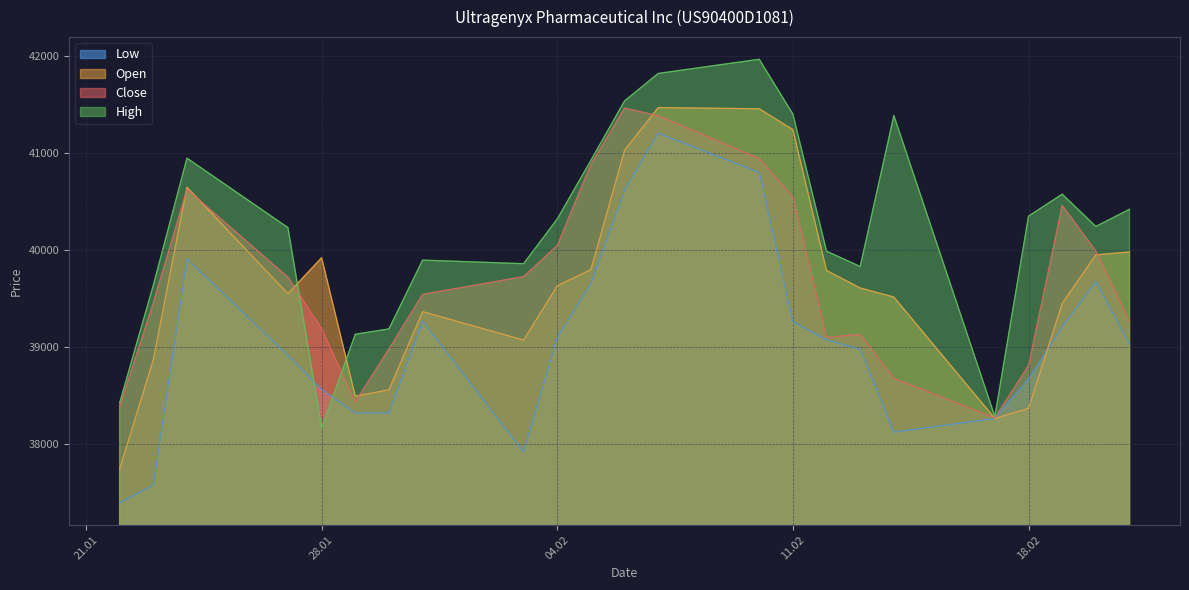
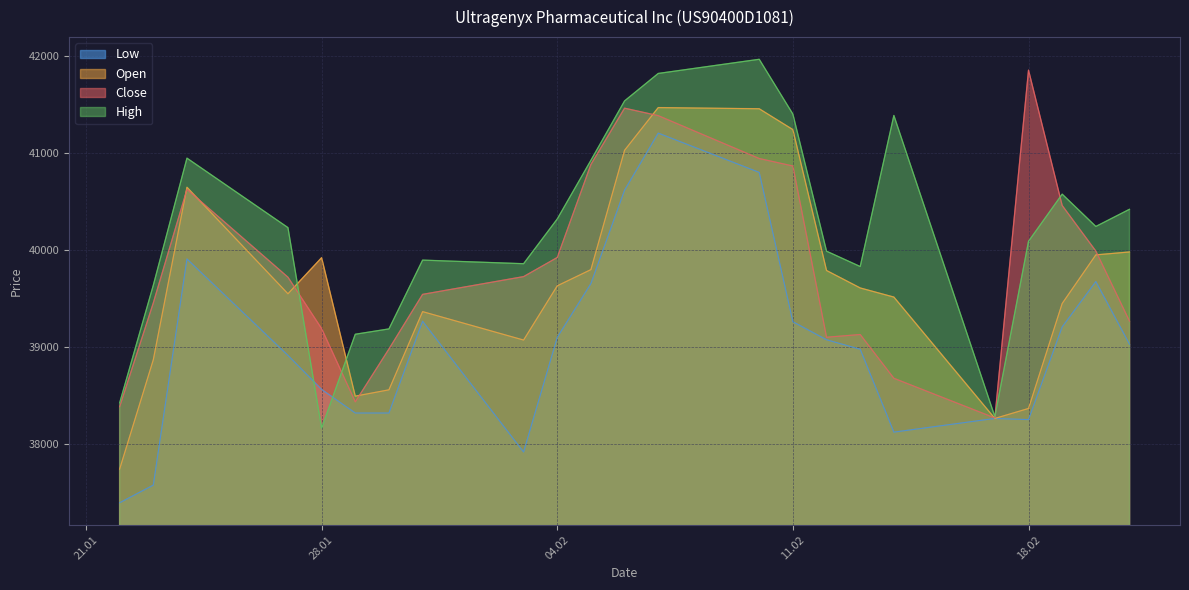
  {
    "Low": {
      "28.01": 38600,
      "04.02": 39100,
      "11.02": 39300,
-     "18.02": 38700
+     "18.02": 38300
    },
    "Open": {
      "28.01": 39900,
      "04.02": 39600,
      "11.02": 41200,
      "18.02": 38400
    },
    "Close": {
      "28.01": 39200,
-     "04.02": 40000,
-     "11.02": 40500,
-     "18.02": 38800
+     "04.02": 39900,
+     "11.02": 40900,
+     "18.02": 41900
    },
    "High": {
      "28.01": 38200,
      "04.02": 40300,
      "11.02": 41400,
-     "18.02": 40400
+     "18.02": 40100
    }
  }
